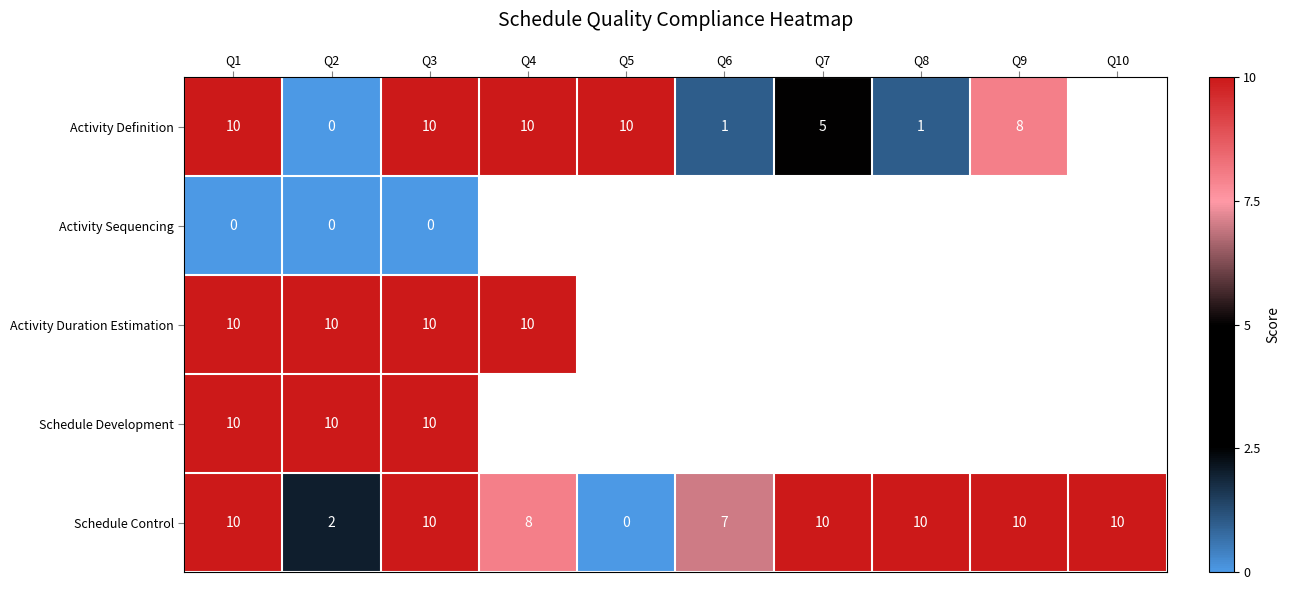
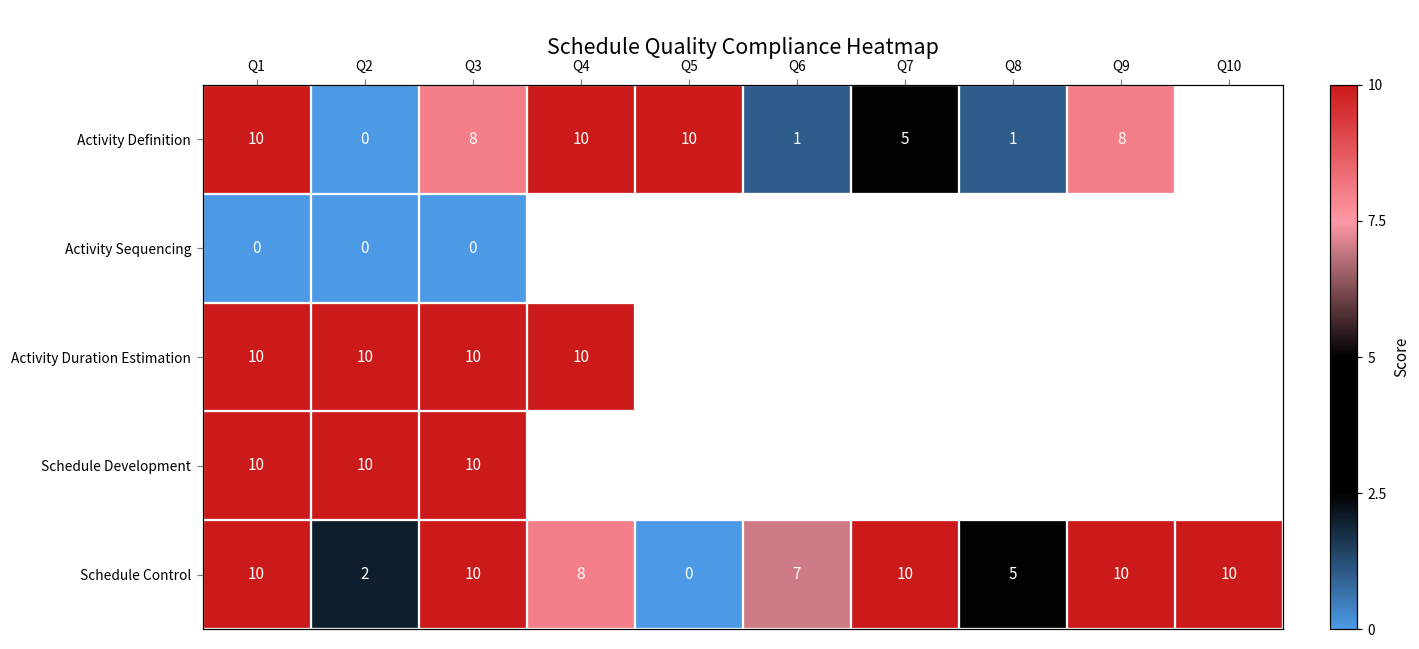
  {
    "Activity Definition": {
      "Q1": 10,
      "Q2": 0,
-     "Q3": 10,
+     "Q3": 8,
      "Q4": 10,
      "Q5": 10,
      "Q6": 1,
      "Q7": 5,
      "Q8": 1,
      "Q9": 8
    },
    "Activity Sequencing": {
      "Q1": 0,
      "Q2": 0,
      "Q3": 0
    },
    "Activity Duration Estimation": {
      "Q1": 10,
      "Q2": 10,
      "Q3": 10,
      "Q4": 10
    },
    "Schedule Development": {
      "Q1": 10,
      "Q2": 10,
      "Q3": 10
    },
    "Schedule Control": {
      "Q1": 10,
      "Q2": 2,
      "Q3": 10,
      "Q4": 8,
      "Q5": 0,
      "Q6": 7,
      "Q7": 10,
-     "Q8": 10,
+     "Q8": 5,
      "Q9": 10,
      "Q10": 10
    }
  }
